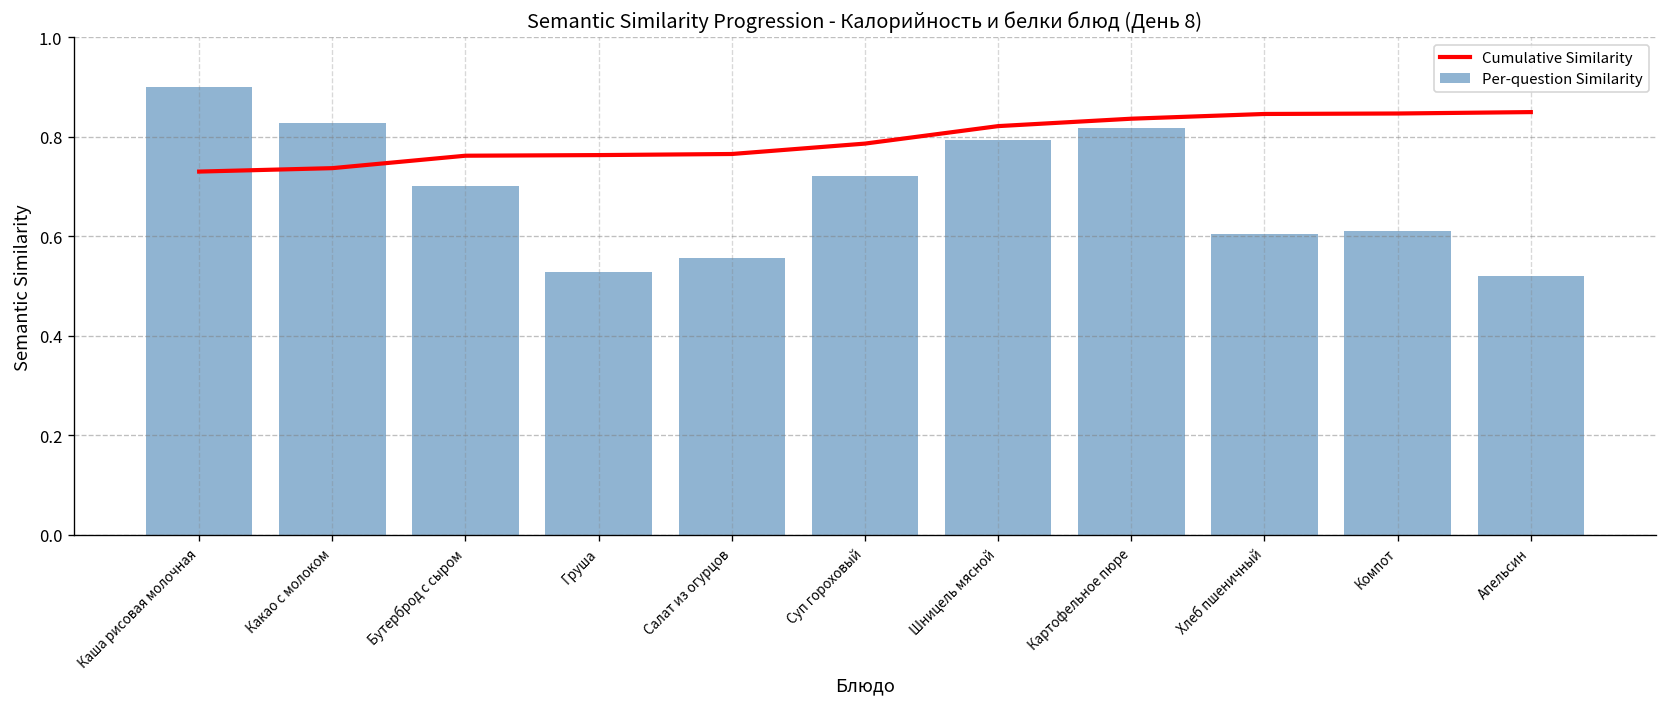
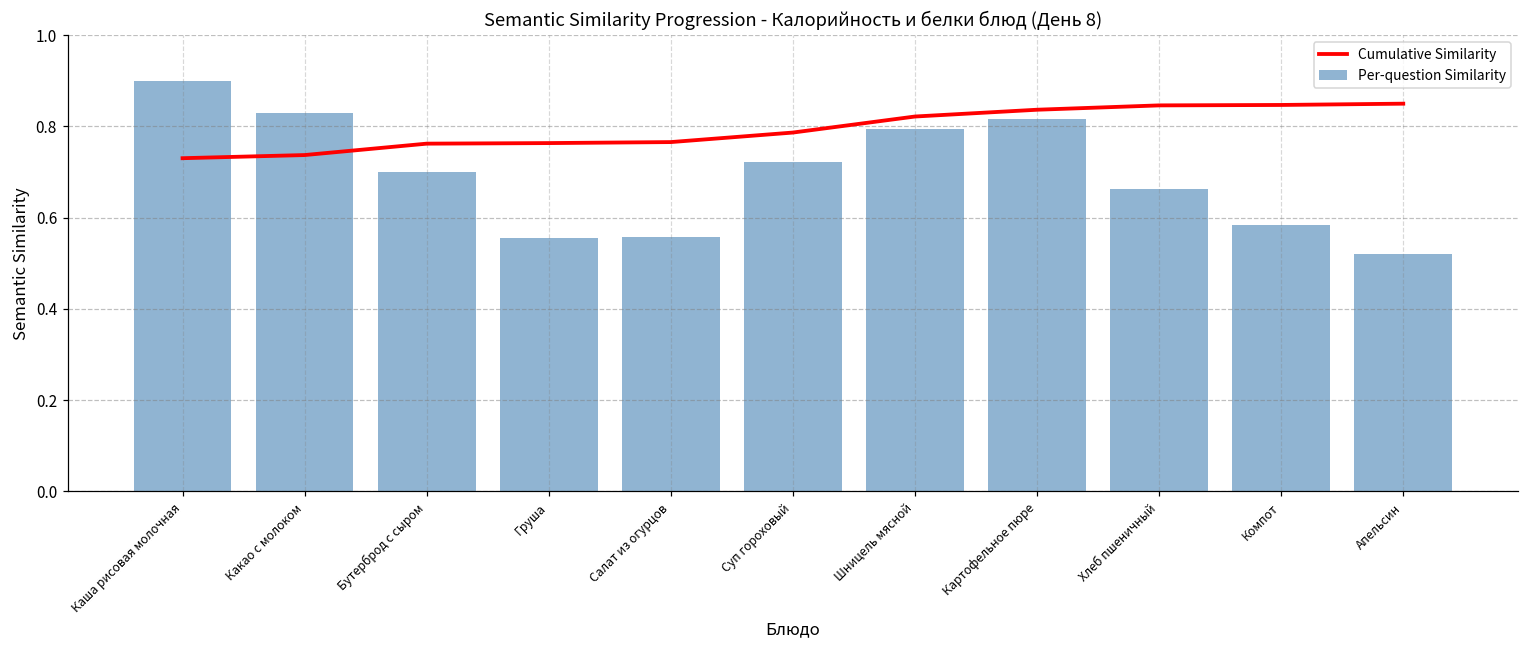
  {
    "Cumulative Similarity": {
      "Каша рисовая молочная": 0.73,
      "Какао с молоком": 0.74,
      "Бутерброд с сыром": 0.76,
      "Груша": 0.76,
      "Салат из огурцов": 0.77,
      "Суп гороховый": 0.79,
      "Шницель мясной": 0.82,
      "Картофельное пюре": 0.84,
      "Хлеб пшеничный": 0.85,
      "Компот": 0.85,
      "Апельсин": 0.85
    },
    "Per-question Similarity": {
      "Каша рисовая молочная": 0.90,
      "Какао с молоком": 0.83,
      "Бутерброд с сыром": 0.70,
-     "Груша": 0.53,
+     "Груша": 0.55,
      "Салат из огурцов": 0.56,
      "Суп гороховый": 0.72,
      "Шницель мясной": 0.79,
      "Картофельное пюре": 0.82,
-     "Хлеб пшеничный": 0.61,
-     "Компот": 0.61,
+     "Хлеб пшеничный": 0.66,
+     "Компот": 0.58,
      "Апельсин": 0.52
    }
  }
